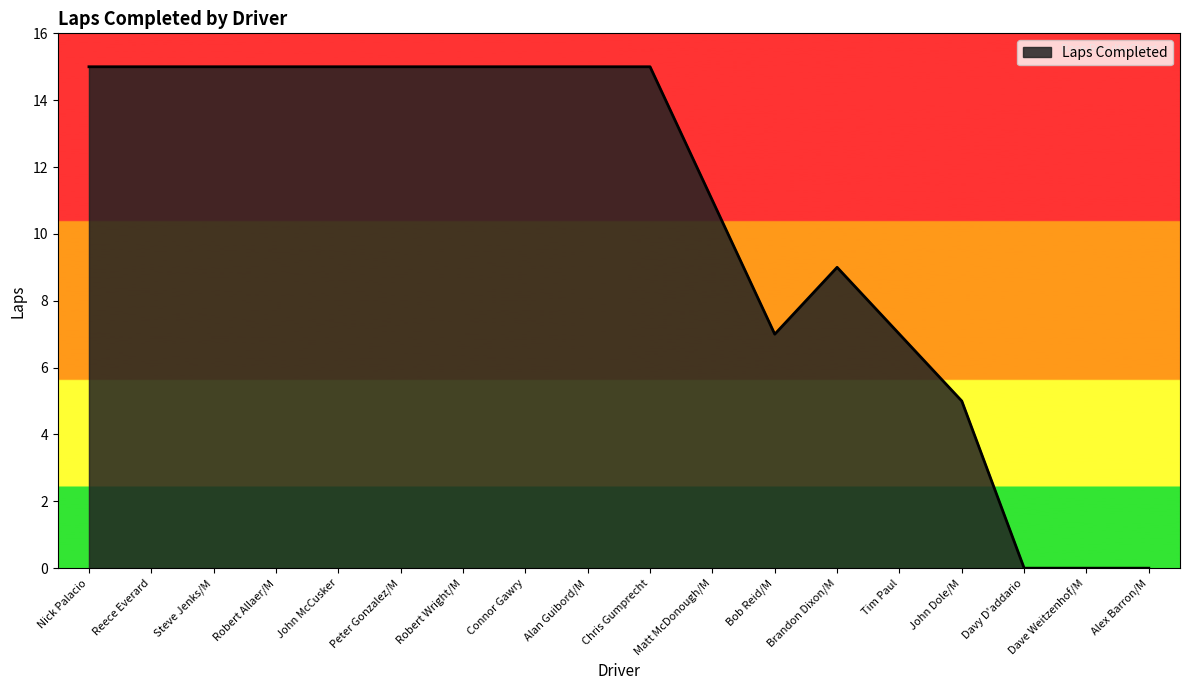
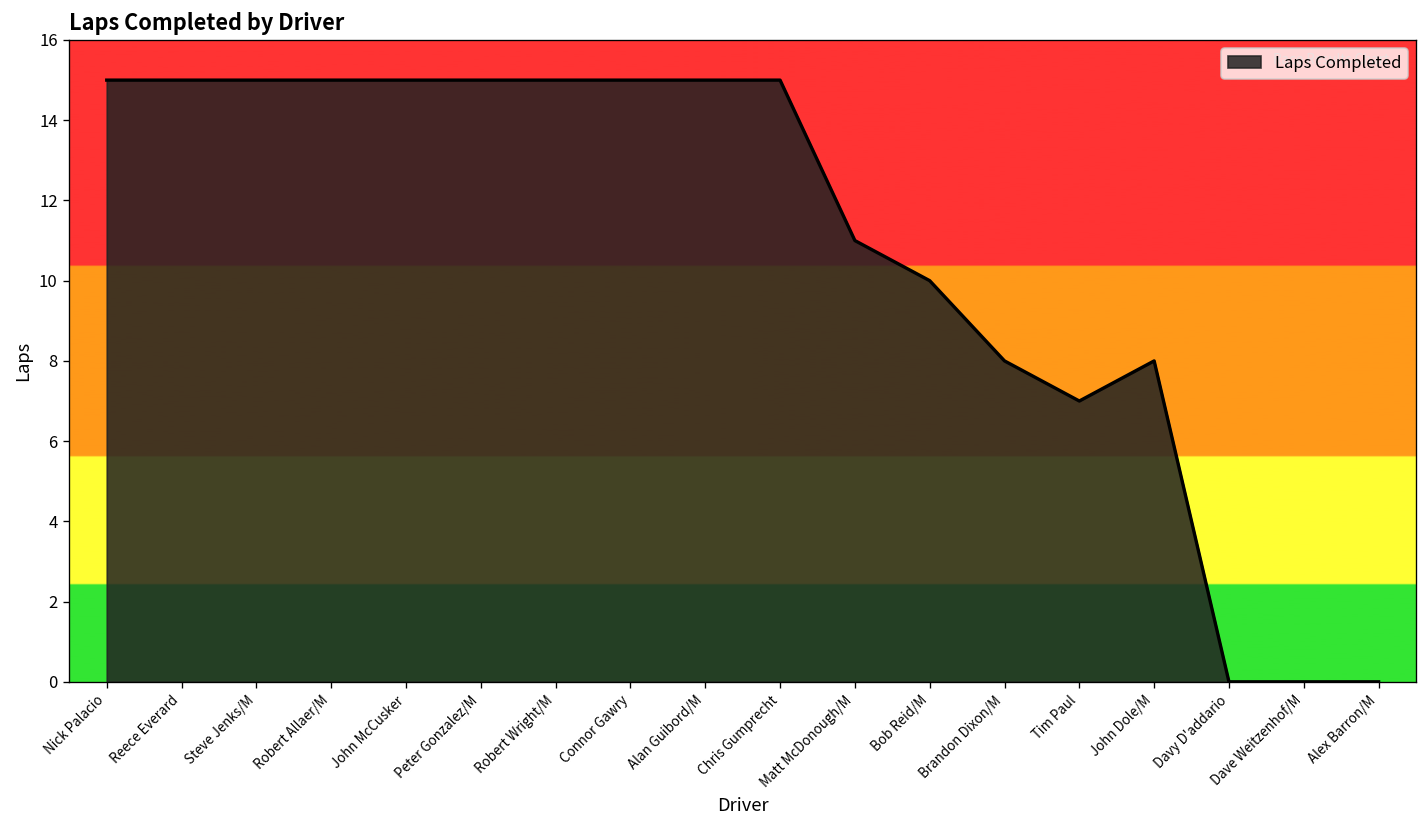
  {
    "Nick Palacio": 15,
    "Reece Everard": 15,
    "Steve Jenks/M": 15,
    "Robert Allaer/M": 15,
    "John McCusker": 15,
    "Peter Gonzalez/M": 15,
    "Robert Wright/M": 15,
    "Connor Gawry": 15,
    "Alan Guibord/M": 15,
    "Chris Gumprecht": 15,
    "Matt McDonough/M": 11,
-   "Bob Reid/M": 7,
-   "Brandon Dixon/M": 9,
+   "Bob Reid/M": 10,
+   "Brandon Dixon/M": 8,
    "Tim Paul": 7,
-   "John Dole/M": 5,
+   "John Dole/M": 8,
    "Davy D'addario": 0,
    "Dave Weitzenhof/M": 0,
    "Alex Barron/M": 0
  }
